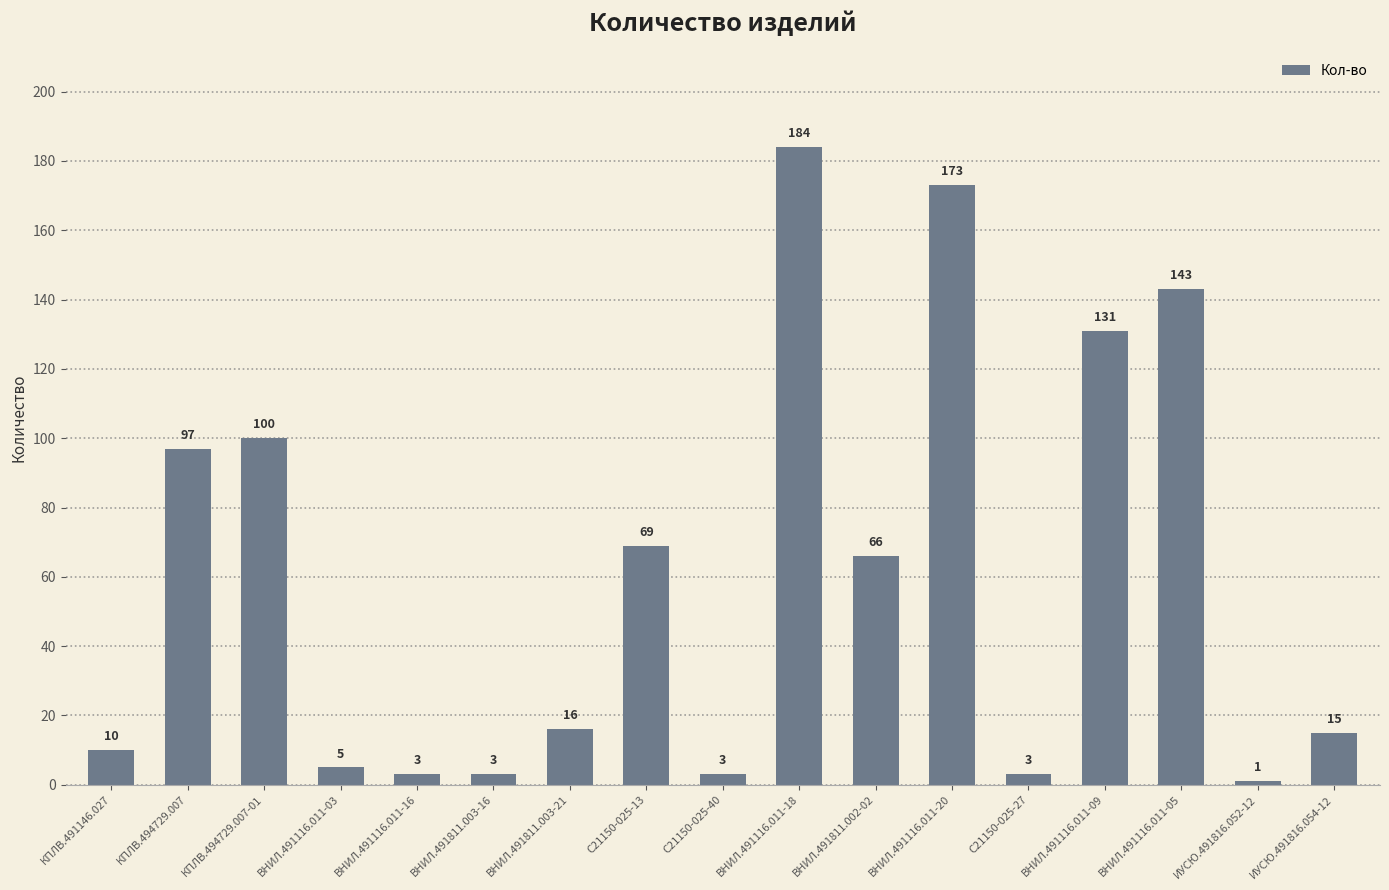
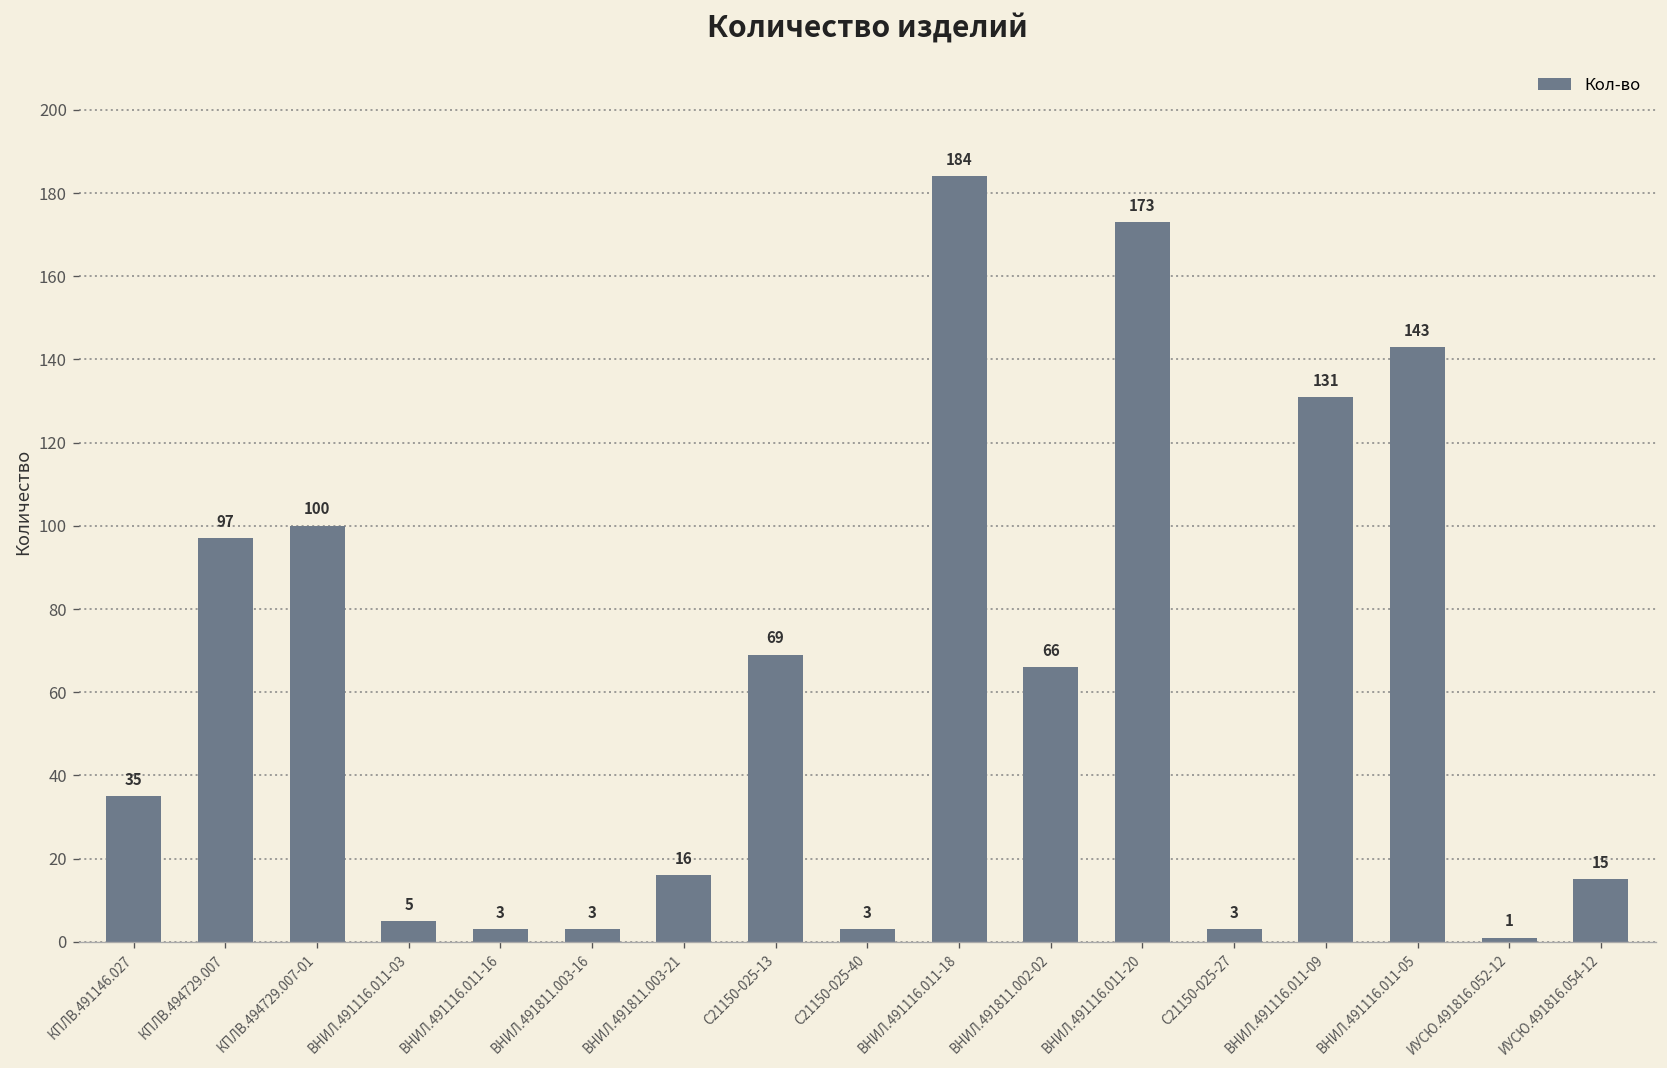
  {
-   "КПЛВ.491146.027": 10,
+   "КПЛВ.491146.027": 35,
    "КПЛВ.494729.007": 97,
    "КПЛВ.494729.007-01": 100,
    "ВНИЛ.491116.011-03": 5,
    "ВНИЛ.491116.011-16": 3,
    "ВНИЛ.491811.003-16": 3,
    "ВНИЛ.491811.003-21": 16,
    "С21150-025-13": 69,
    "С21150-025-40": 3,
    "ВНИЛ.491116.011-18": 184,
    "ВНИЛ.491811.002-02": 66,
    "ВНИЛ.491116.011-20": 173,
    "С21150-025-27": 3,
    "ВНИЛ.491116.011-09": 131,
    "ВНИЛ.491116.011-05": 143,
    "ИУСЮ.491816.052-12": 1,
    "ИУСЮ.491816.054-12": 15
  }
